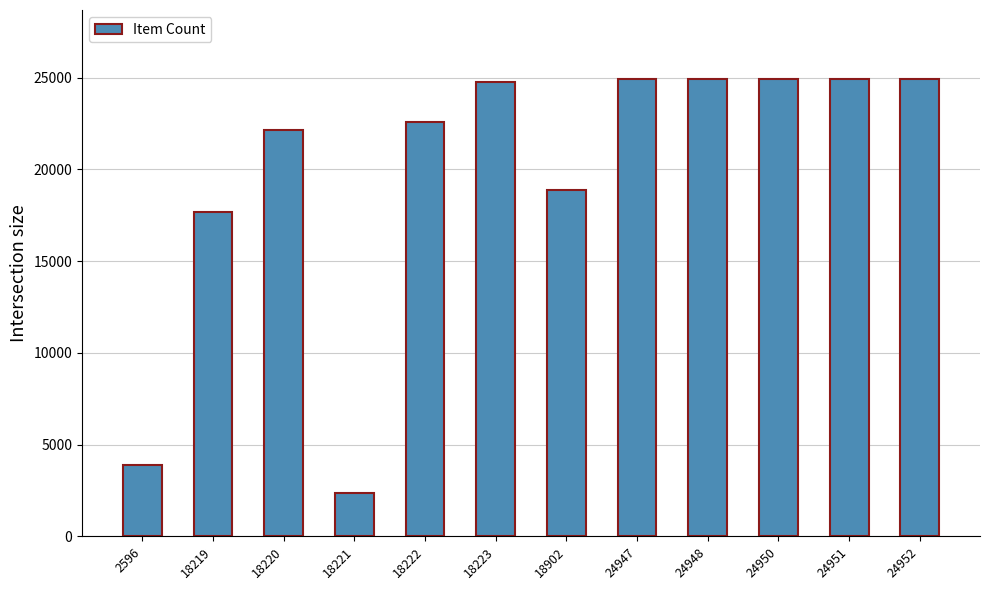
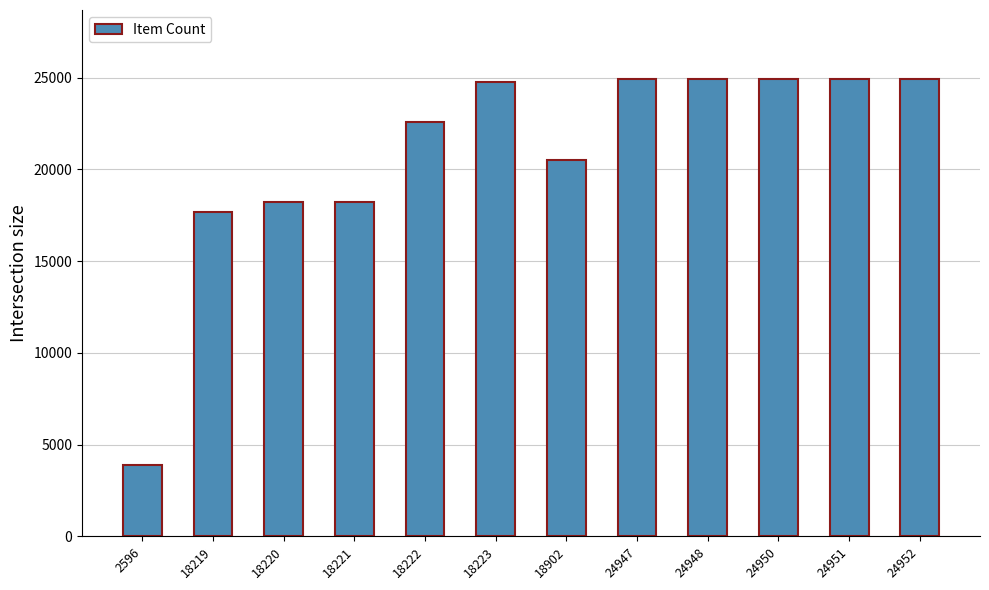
  {
    "2596": 3900,
    "18219": 17700,
-   "18220": 22200,
-   "18221": 2400,
+   "18220": 18200,
+   "18221": 18200,
    "18222": 22600,
    "18223": 24800,
-   "18902": 18900,
+   "18902": 20500,
    "24947": 24900,
    "24948": 24900,
    "24950": 25000,
    "24951": 25000,
    "24952": 25000
  }
